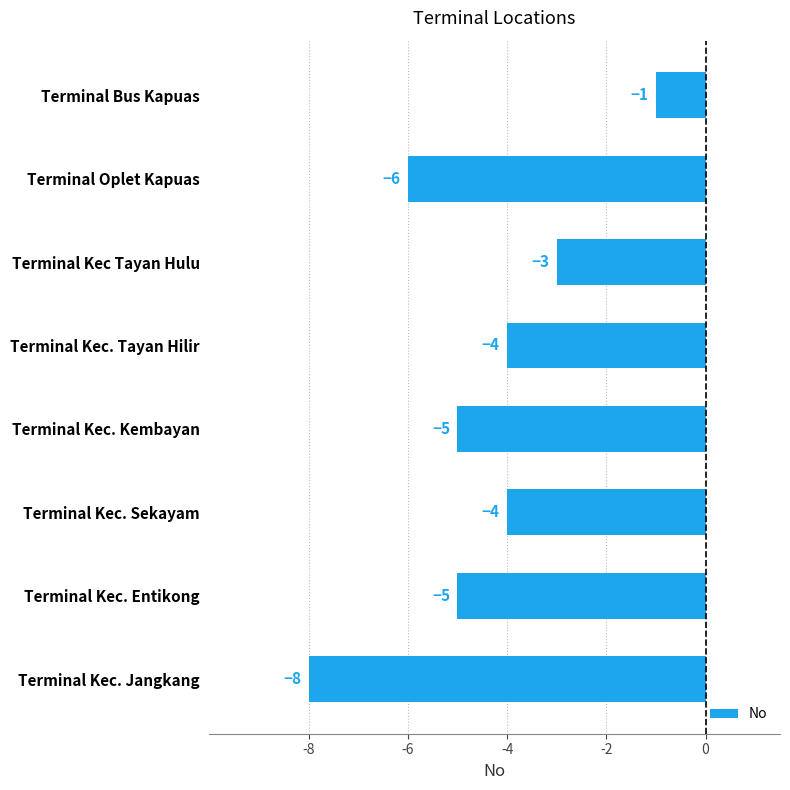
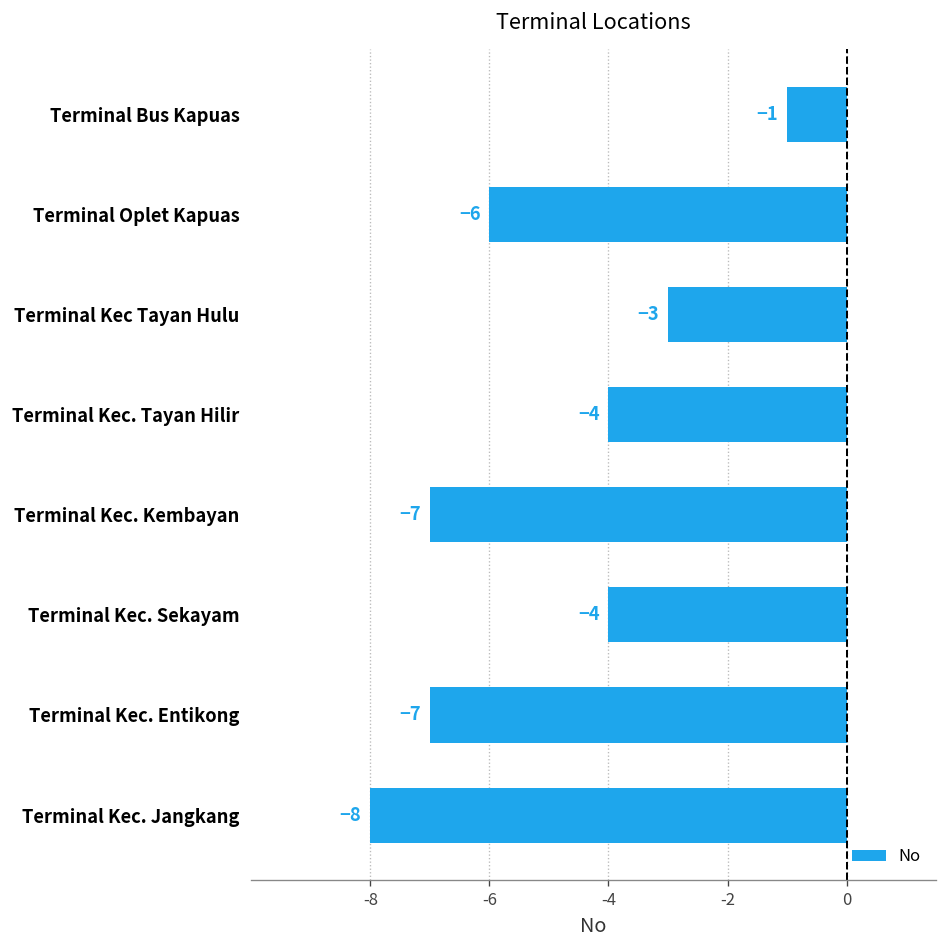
  {
    "Terminal Bus Kapuas": -1,
    "Terminal Oplet Kapuas": -6,
    "Terminal Kec Tayan Hulu": -3,
    "Terminal Kec. Tayan Hilir": -4,
-   "Terminal Kec. Kembayan": -5,
+   "Terminal Kec. Kembayan": -7,
    "Terminal Kec. Sekayam": -4,
-   "Terminal Kec. Entikong": -5,
+   "Terminal Kec. Entikong": -7,
    "Terminal Kec. Jangkang": -8
  }
